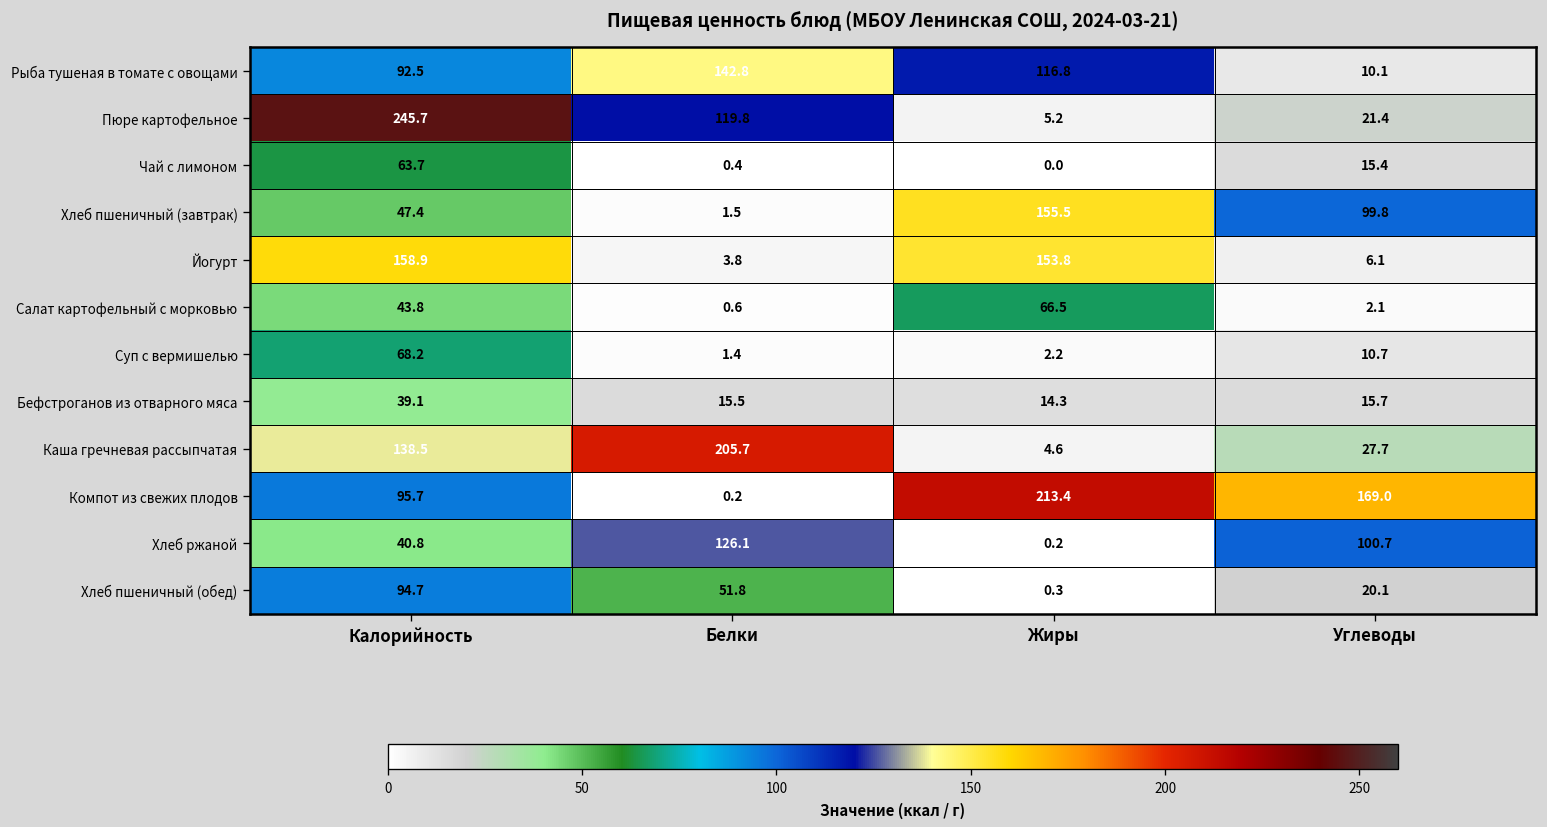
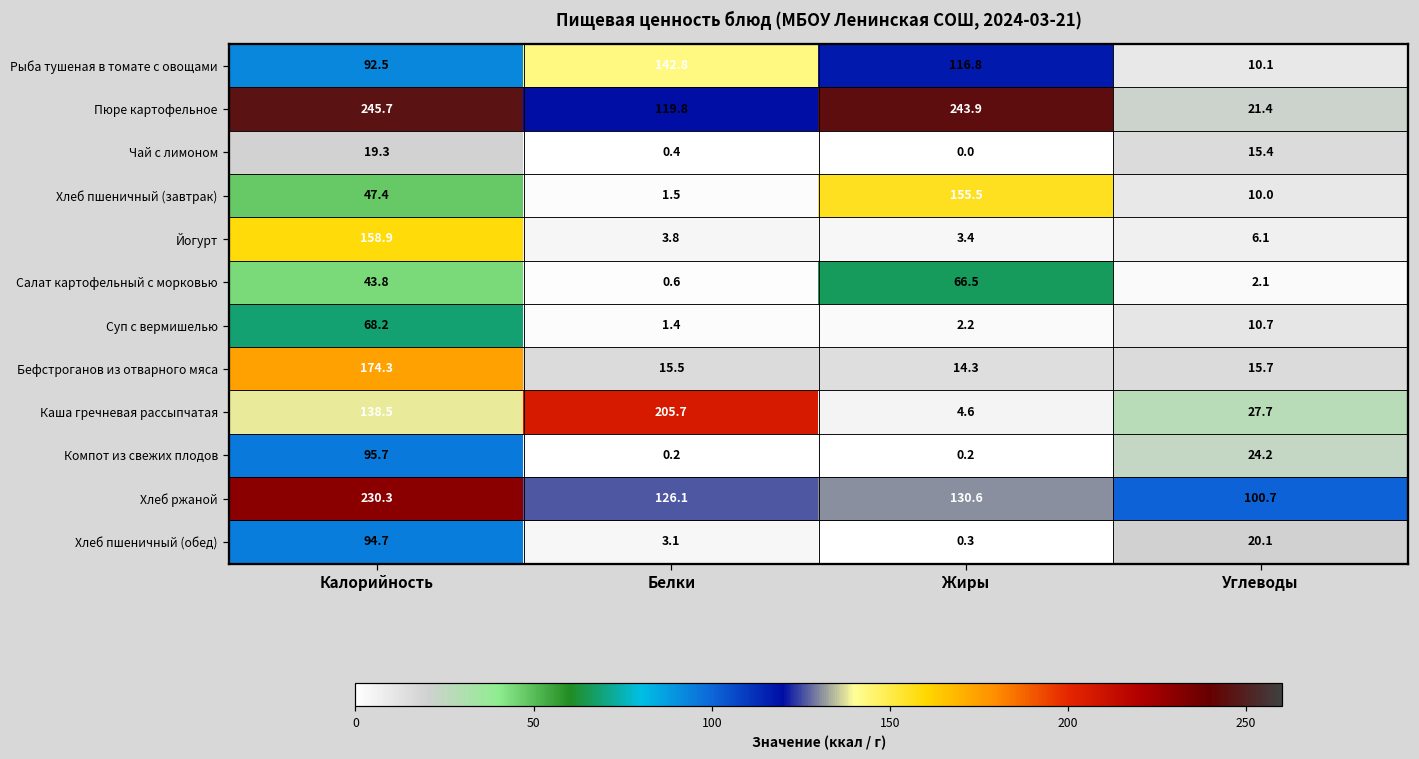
  {
    "Рыба тушеная в томате с овощами": {
      "Калорийность": 92.5,
      "Белки": 142.8,
      "Жиры": 116.8,
      "Углеводы": 10.1
    },
    "Пюре картофельное": {
      "Калорийность": 245.7,
      "Белки": 119.8,
-     "Жиры": 5.2,
+     "Жиры": 243.9,
      "Углеводы": 21.4
    },
    "Чай с лимоном": {
-     "Калорийность": 63.7,
+     "Калорийность": 19.3,
      "Белки": 0.4,
      "Жиры": 0.0,
      "Углеводы": 15.4
    },
    "Хлеб пшеничный (завтрак)": {
      "Калорийность": 47.4,
      "Белки": 1.5,
      "Жиры": 155.5,
-     "Углеводы": 99.8
+     "Углеводы": 10.0
    },
    "Йогурт": {
      "Калорийность": 158.9,
      "Белки": 3.8,
-     "Жиры": 153.8,
+     "Жиры": 3.4,
      "Углеводы": 6.1
    },
    "Салат картофельный с морковью": {
      "Калорийность": 43.8,
      "Белки": 0.6,
      "Жиры": 66.5,
      "Углеводы": 2.1
    },
    "Суп с вермишелью": {
      "Калорийность": 68.2,
      "Белки": 1.4,
      "Жиры": 2.2,
      "Углеводы": 10.7
    },
    "Бефстроганов из отварного мяса": {
-     "Калорийность": 39.1,
+     "Калорийность": 174.3,
      "Белки": 15.5,
      "Жиры": 14.3,
      "Углеводы": 15.7
    },
    "Каша гречневая рассыпчатая": {
      "Калорийность": 138.5,
      "Белки": 205.7,
      "Жиры": 4.6,
      "Углеводы": 27.7
    },
    "Компот из свежих плодов": {
      "Калорийность": 95.7,
      "Белки": 0.2,
-     "Жиры": 213.4,
-     "Углеводы": 169.0
+     "Жиры": 0.2,
+     "Углеводы": 24.2
    },
    "Хлеб ржаной": {
-     "Калорийность": 40.8,
+     "Калорийность": 230.3,
      "Белки": 126.1,
-     "Жиры": 0.2,
+     "Жиры": 130.6,
      "Углеводы": 100.7
    },
    "Хлеб пшеничный (обед)": {
      "Калорийность": 94.7,
-     "Белки": 51.8,
+     "Белки": 3.1,
      "Жиры": 0.3,
      "Углеводы": 20.1
    }
  }
